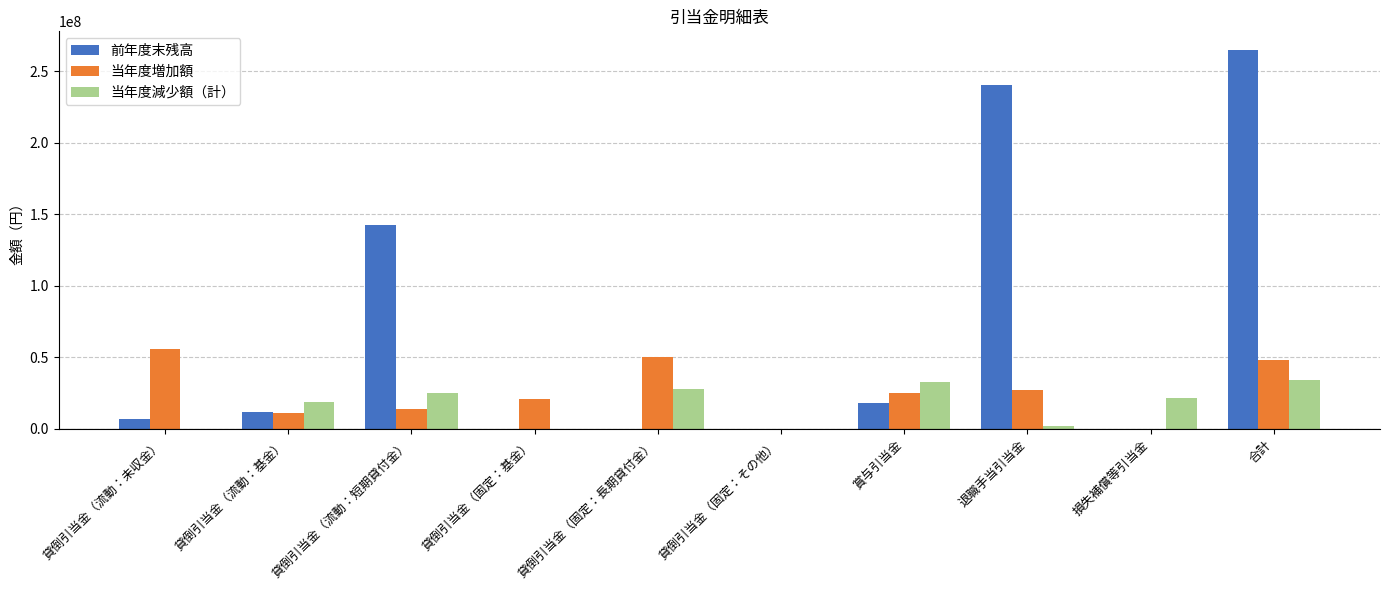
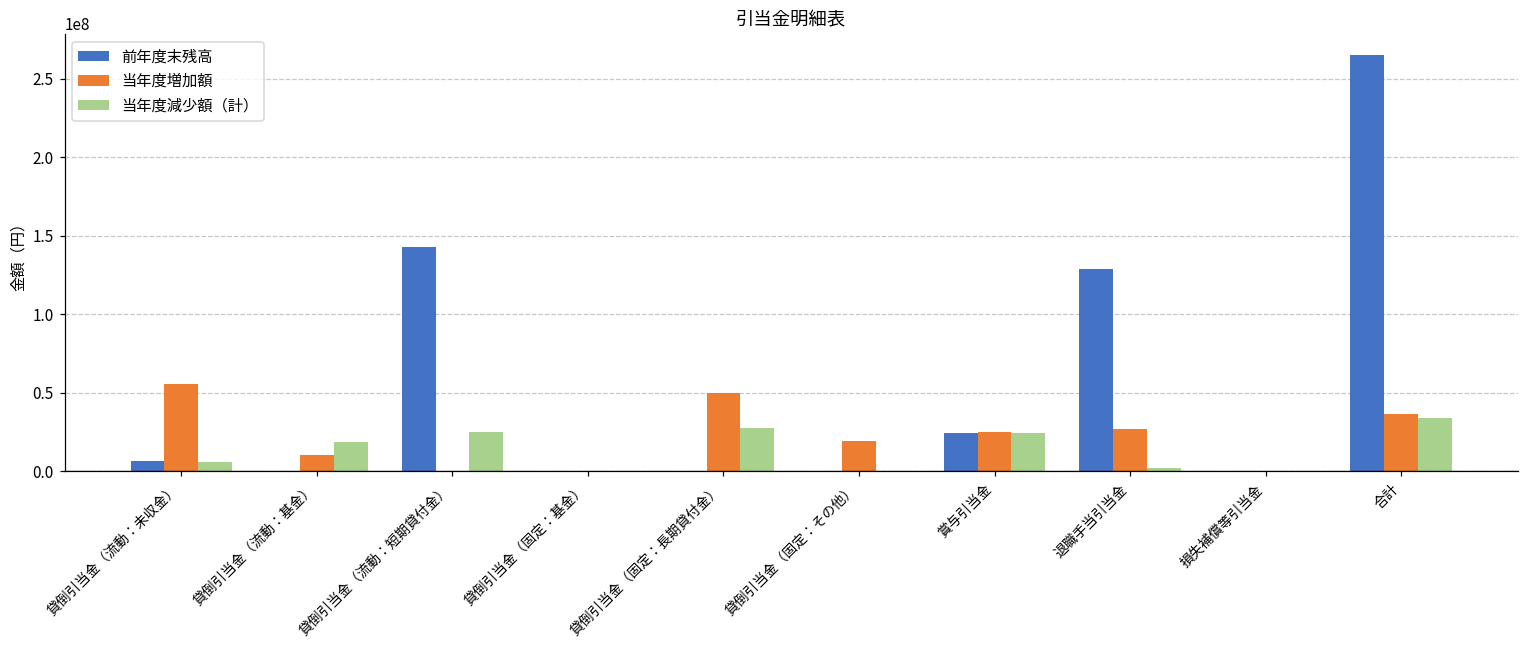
  {
    "前年度末残高": {
      "貸倒引当金（流動：未収金）": 7000000,
-     "貸倒引当金（流動：基金）": 11000000,
+     "貸倒引当金（流動：基金）": 0,
      "貸倒引当金（流動：短期貸付金）": 143000000,
      "貸倒引当金（固定：基金）": 0,
      "貸倒引当金（固定：長期貸付金）": 0,
      "貸倒引当金（固定：その他）": 0,
-     "賞与引当金": 18000000,
-     "退職手当引当金": 241000000,
+     "賞与引当金": 24000000,
+     "退職手当引当金": 129000000,
      "損失補償等引当金": 0,
      "合計": 265000000
    },
    "当年度増加額": {
      "貸倒引当金（流動：未収金）": 56000000,
      "貸倒引当金（流動：基金）": 11000000,
-     "貸倒引当金（流動：短期貸付金）": 14000000,
-     "貸倒引当金（固定：基金）": 20000000,
+     "貸倒引当金（流動：短期貸付金）": 0,
+     "貸倒引当金（固定：基金）": 0,
      "貸倒引当金（固定：長期貸付金）": 50000000,
-     "貸倒引当金（固定：その他）": 0,
+     "貸倒引当金（固定：その他）": 20000000,
      "賞与引当金": 25000000,
      "退職手当引当金": 27000000,
      "損失補償等引当金": 0,
-     "合計": 48000000
+     "合計": 36000000
    },
    "当年度減少額（計）": {
-     "貸倒引当金（流動：未収金）": 0,
+     "貸倒引当金（流動：未収金）": 6000000,
      "貸倒引当金（流動：基金）": 19000000,
      "貸倒引当金（流動：短期貸付金）": 25000000,
      "貸倒引当金（固定：基金）": 0,
      "貸倒引当金（固定：長期貸付金）": 28000000,
      "貸倒引当金（固定：その他）": 0,
-     "賞与引当金": 32000000,
+     "賞与引当金": 24000000,
      "退職手当引当金": 2000000,
-     "損失補償等引当金": 21000000,
+     "損失補償等引当金": 0,
      "合計": 34000000
    }
  }
